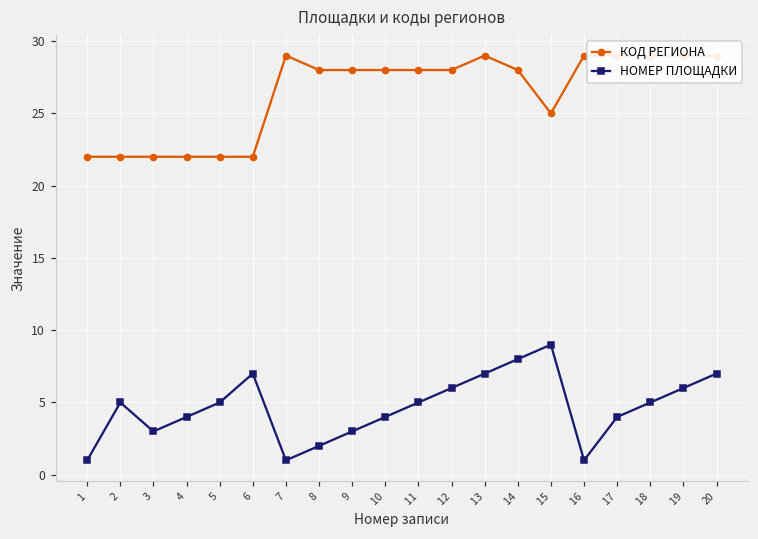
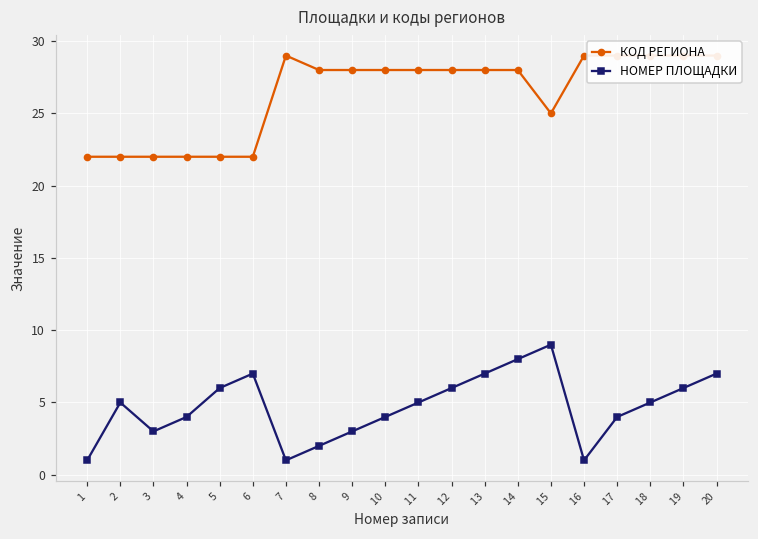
  {
    "КОД РЕГИОНА": {
      "1": 22,
      "2": 22,
      "3": 22,
      "4": 22,
      "5": 22,
      "6": 22,
      "7": 29,
      "8": 28,
      "9": 28,
      "10": 28,
      "11": 28,
      "12": 28,
-     "13": 29,
+     "13": 28,
      "14": 28,
      "15": 25,
      "16": 29
    },
    "НОМЕР ПЛОЩАДКИ": {
      "1": 1,
      "2": 5,
      "3": 3,
      "4": 4,
-     "5": 5,
+     "5": 6,
      "6": 7,
      "7": 1,
      "8": 2,
      "9": 3,
      "10": 4,
      "11": 5,
      "12": 6,
      "13": 7,
      "14": 8,
      "15": 9,
      "16": 1,
      "17": 4,
      "18": 5,
      "19": 6,
      "20": 7
    }
  }
